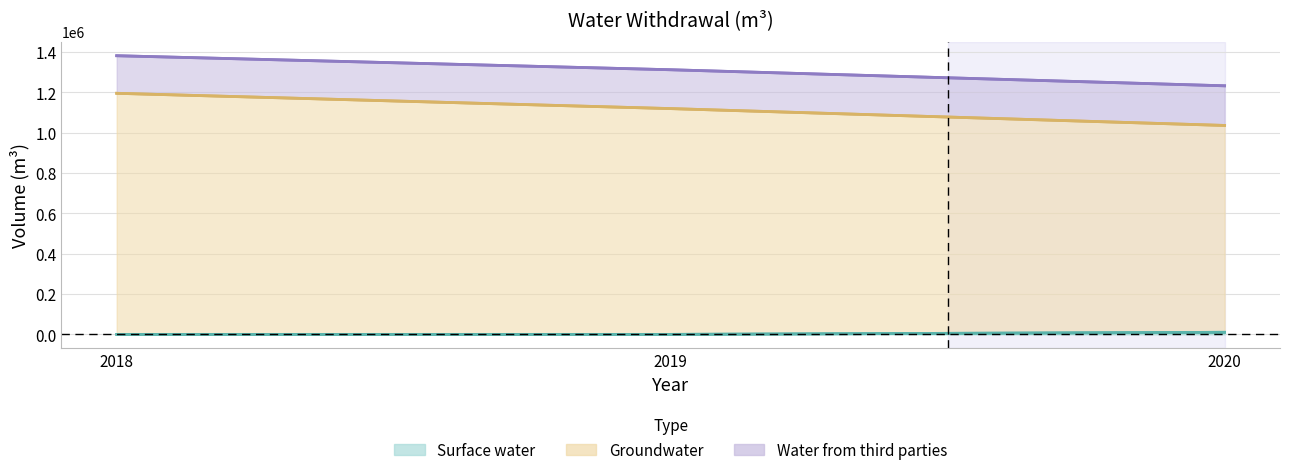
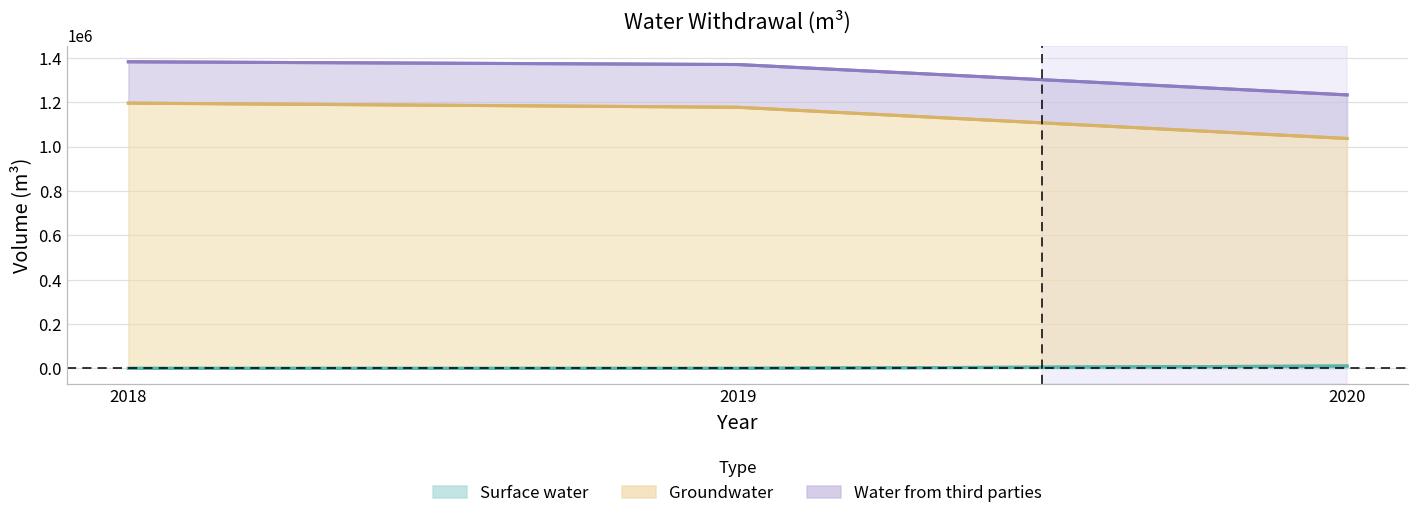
  {
    "Groundwater": {
      "2018": 1200000,
-     "2019": 1120000,
+     "2019": 1180000,
      "2020": 1030000
    }
  }
